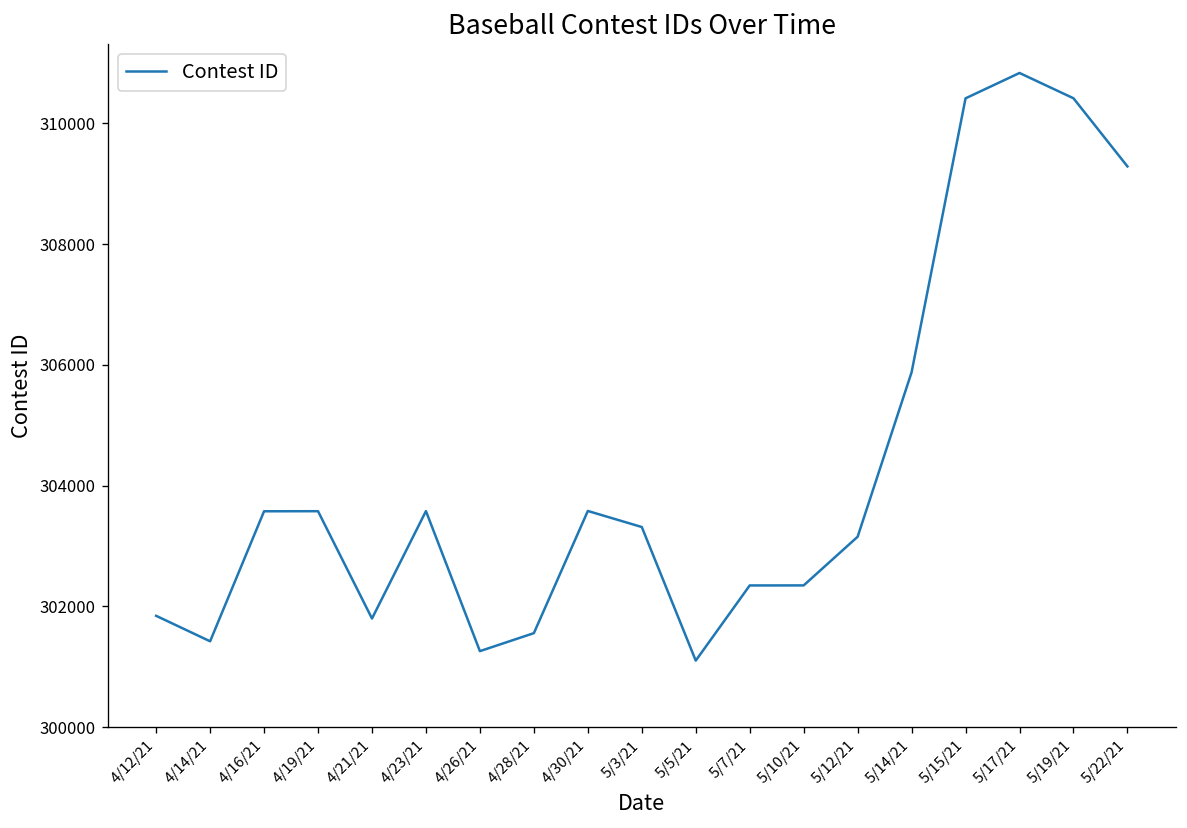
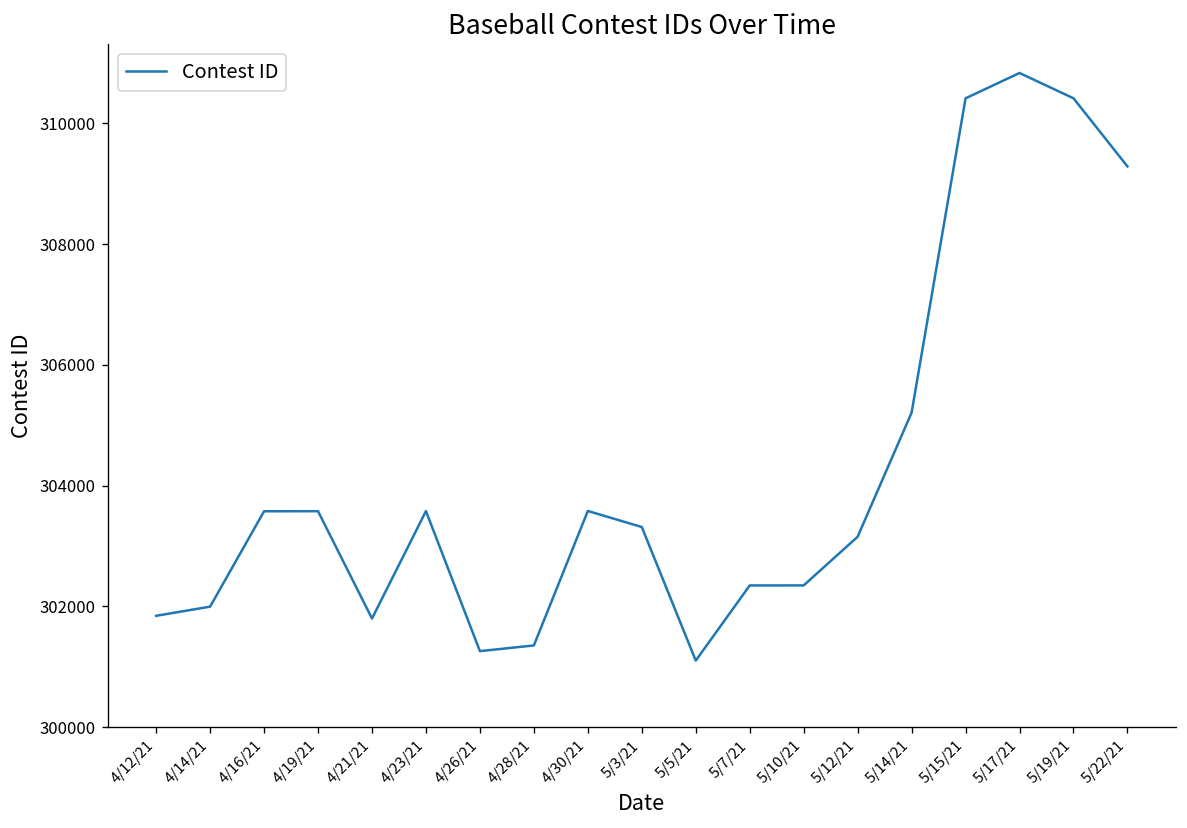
  {
    "4/12/21": 301800,
-   "4/14/21": 301400,
+   "4/14/21": 302000,
    "4/16/21": 303600,
    "4/19/21": 303600,
    "4/21/21": 301800,
    "4/23/21": 303600,
    "4/26/21": 301300,
-   "4/28/21": 301600,
+   "4/28/21": 301400,
    "4/30/21": 303600,
    "5/3/21": 303300,
    "5/5/21": 301100,
    "5/7/21": 302300,
    "5/10/21": 302300,
    "5/12/21": 303200,
-   "5/14/21": 305900,
+   "5/14/21": 305200,
    "5/15/21": 310400,
    "5/17/21": 310800,
    "5/19/21": 310400,
    "5/22/21": 309300
  }
